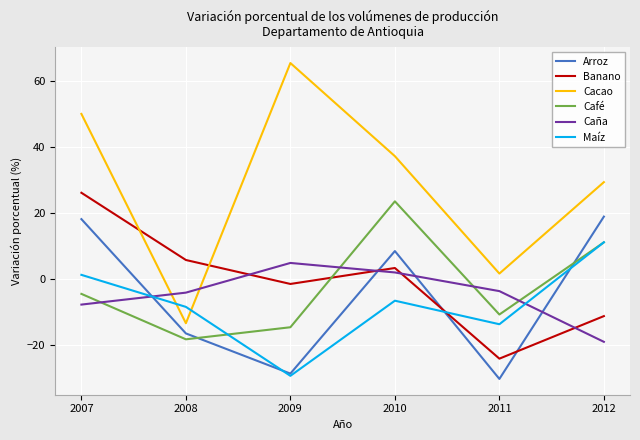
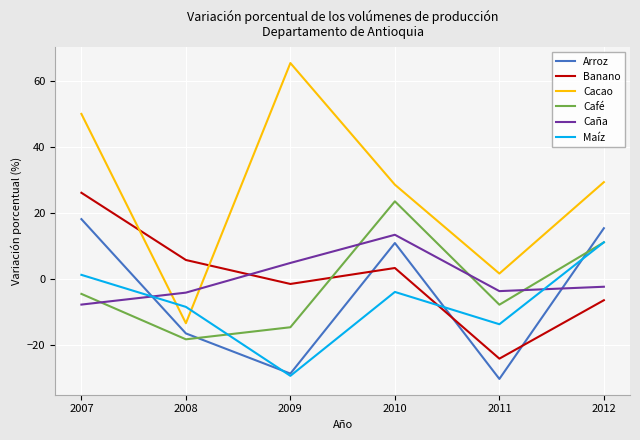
  {
    "Arroz": {
      "2007": 18,
      "2008": -16,
-     "2010": 8,
+     "2010": 11,
      "2011": -30,
-     "2012": 19
+     "2012": 15
    },
    "Banano": {
      "2007": 26,
      "2008": 6,
      "2009": -1,
      "2010": 3,
      "2011": -24,
-     "2012": -11
+     "2012": -6
    },
    "Cacao": {
      "2007": 50,
      "2008": -13,
      "2009": 65,
-     "2010": 37,
+     "2010": 29,
      "2011": 2,
      "2012": 29
    },
    "Café": {
      "2007": -4,
      "2008": -18,
      "2009": -15,
      "2010": 24,
-     "2011": -11
+     "2011": -8
    },
    "Caña": {
      "2007": -8,
      "2008": -4,
      "2009": 5,
-     "2010": 2,
+     "2010": 13,
      "2011": -4,
-     "2012": -19
+     "2012": -2
    },
    "Maíz": {
      "2007": 1,
      "2008": -8,
-     "2010": -7,
+     "2010": -4,
      "2011": -14
    }
  }
